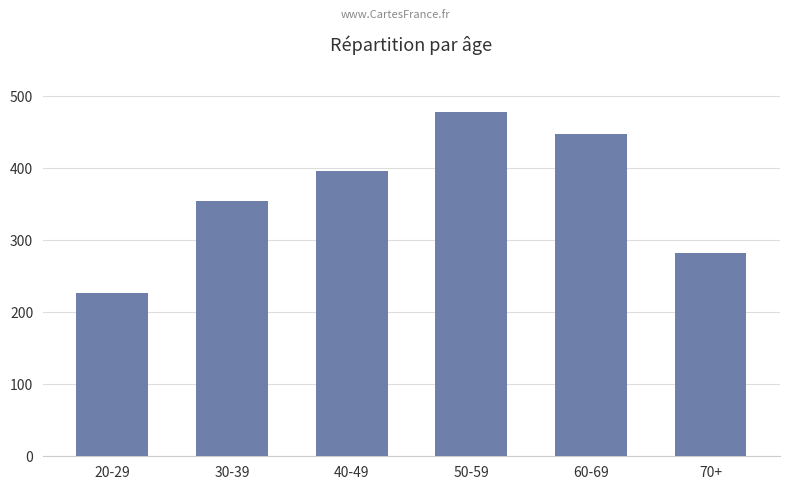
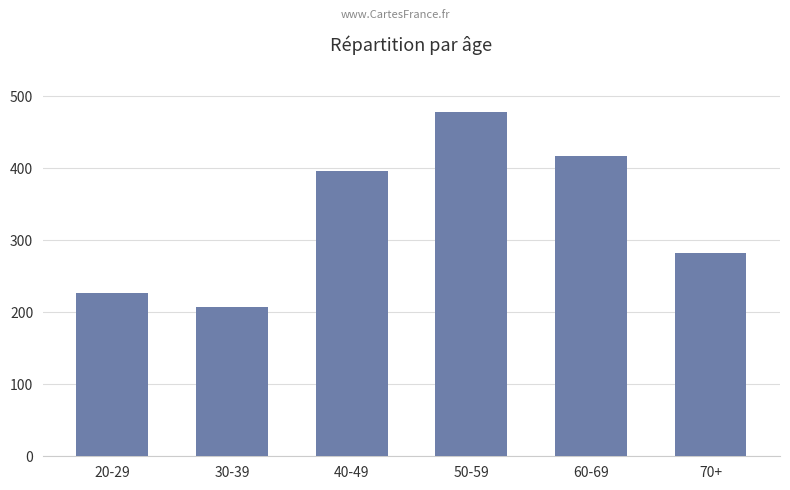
  {
    "20-29": 230,
-   "30-39": 350,
+   "30-39": 210,
    "40-49": 400,
    "50-59": 480,
-   "60-69": 450,
+   "60-69": 420,
    "70+": 280
  }
